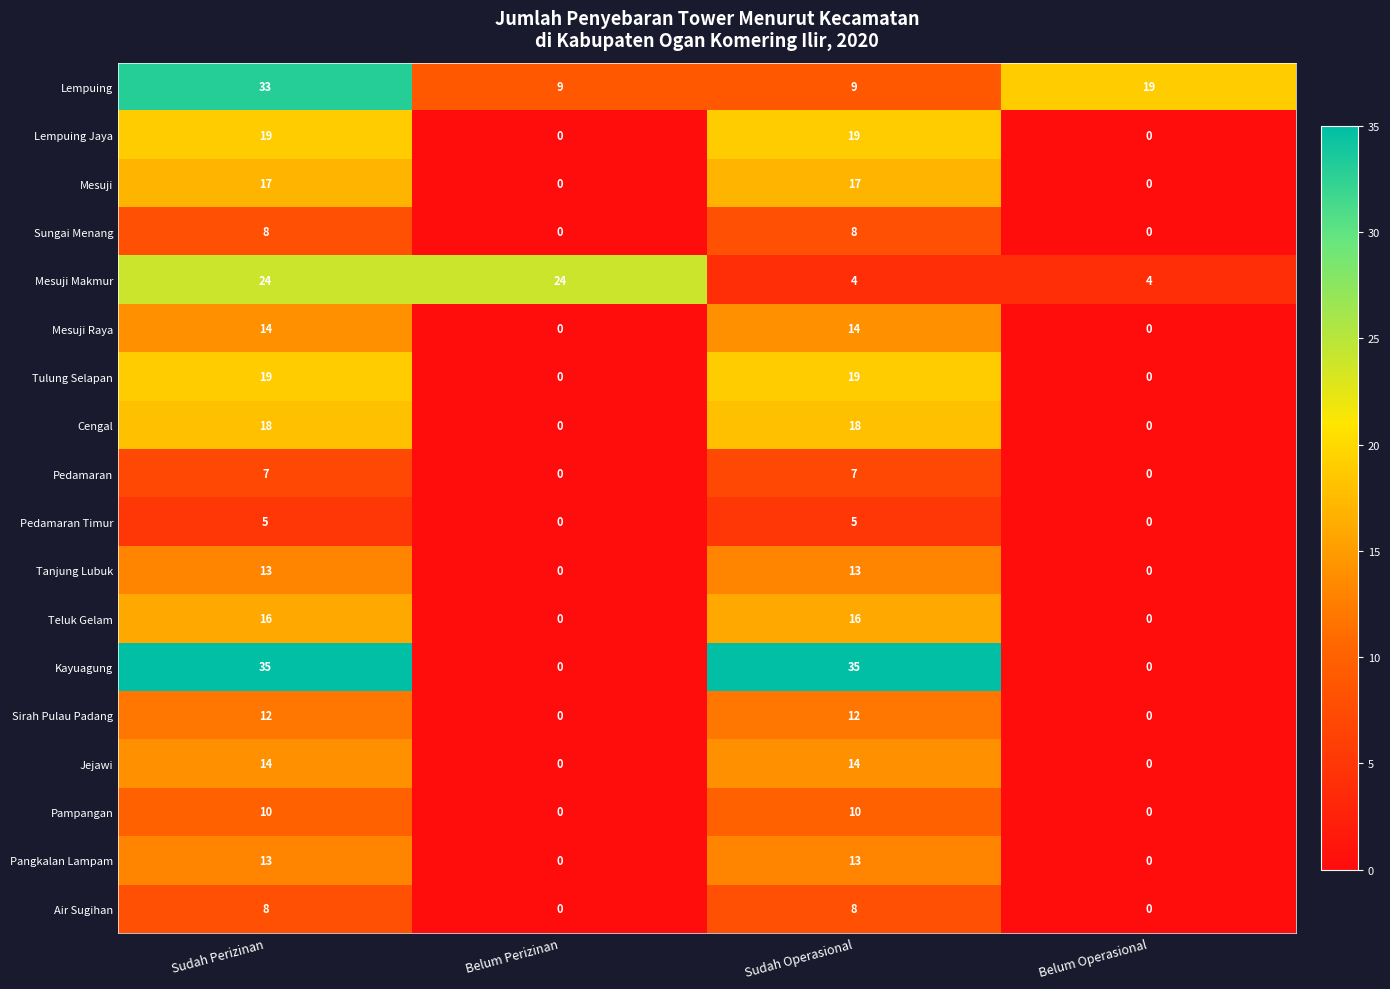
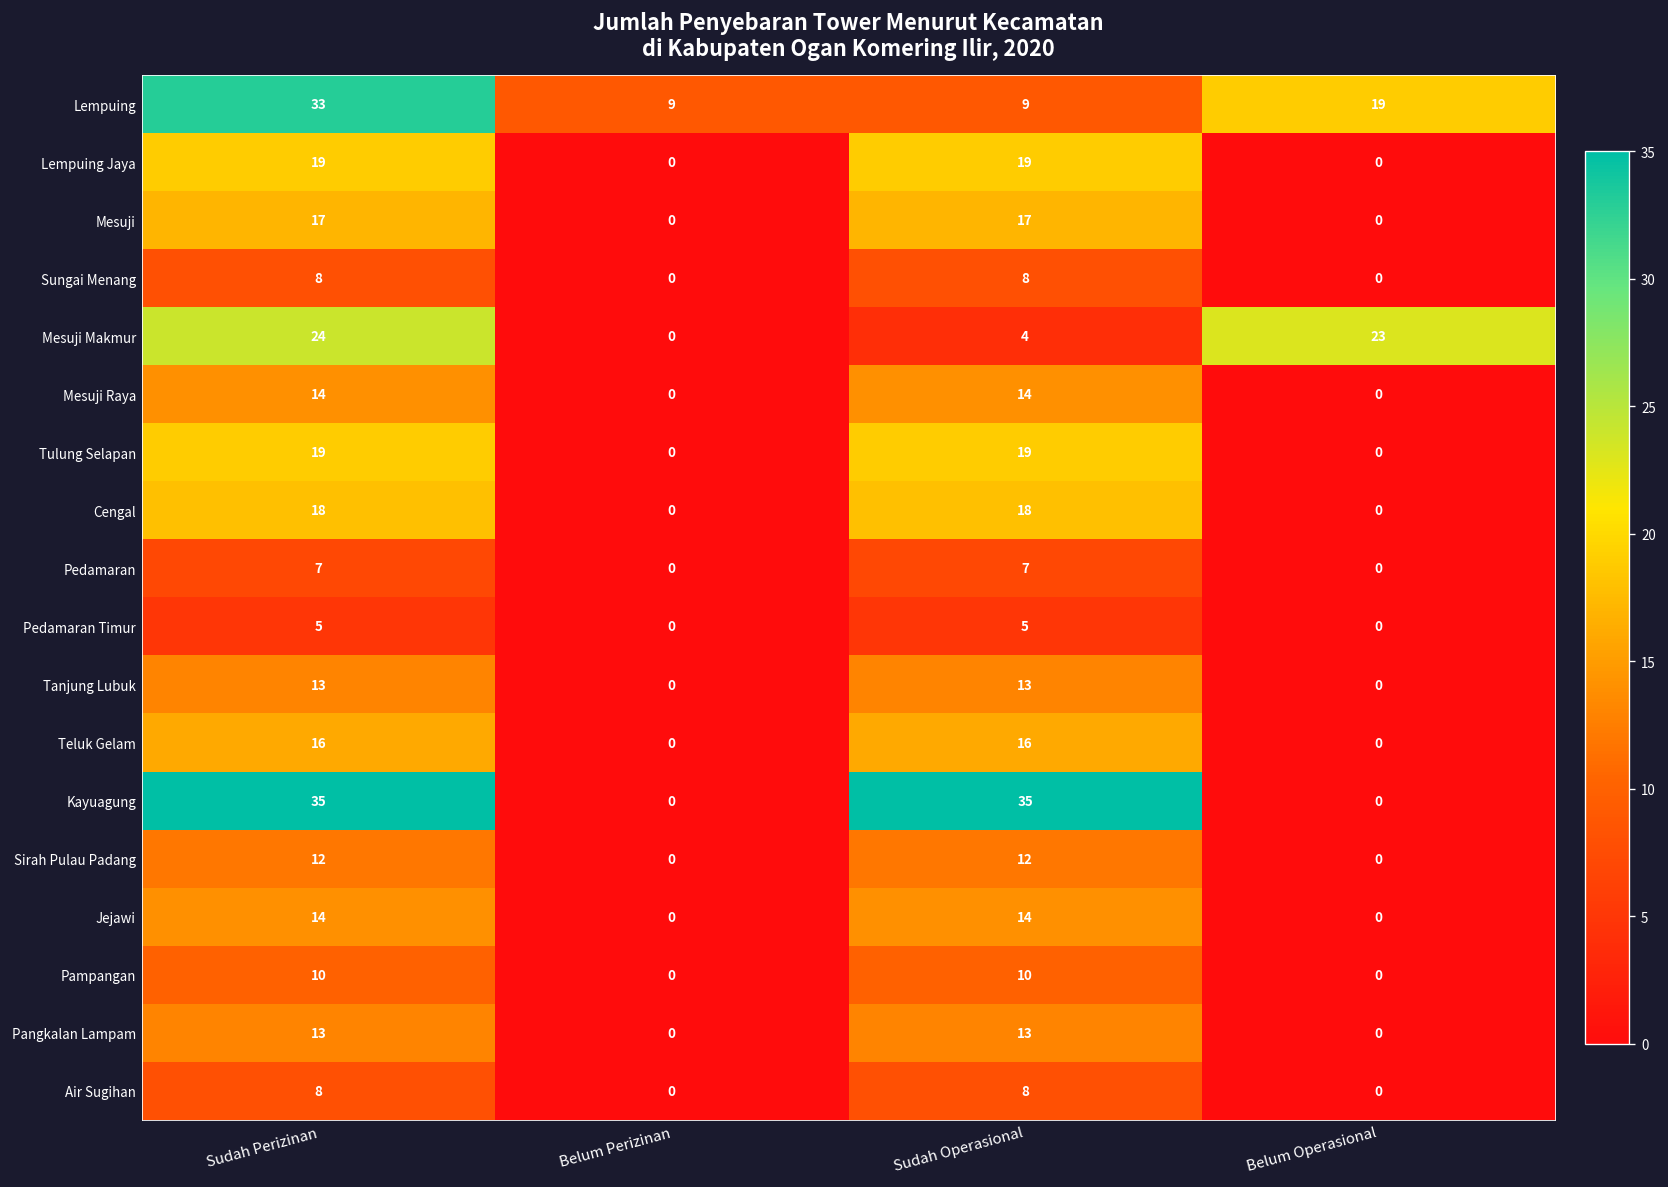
  {
    "Lempuing": {
      "Sudah Perizinan": 33,
      "Belum Perizinan": 9,
      "Sudah Operasional": 9,
      "Belum Operasional": 19
    },
    "Lempuing Jaya": {
      "Sudah Perizinan": 19,
      "Belum Perizinan": 0,
      "Sudah Operasional": 19,
      "Belum Operasional": 0
    },
    "Mesuji": {
      "Sudah Perizinan": 17,
      "Belum Perizinan": 0,
      "Sudah Operasional": 17,
      "Belum Operasional": 0
    },
    "Sungai Menang": {
      "Sudah Perizinan": 8,
      "Belum Perizinan": 0,
      "Sudah Operasional": 8,
      "Belum Operasional": 0
    },
    "Mesuji Makmur": {
      "Sudah Perizinan": 24,
-     "Belum Perizinan": 24,
+     "Belum Perizinan": 0,
      "Sudah Operasional": 4,
-     "Belum Operasional": 4
+     "Belum Operasional": 23
    },
    "Mesuji Raya": {
      "Sudah Perizinan": 14,
      "Belum Perizinan": 0,
      "Sudah Operasional": 14,
      "Belum Operasional": 0
    },
    "Tulung Selapan": {
      "Sudah Perizinan": 19,
      "Belum Perizinan": 0,
      "Sudah Operasional": 19,
      "Belum Operasional": 0
    },
    "Cengal": {
      "Sudah Perizinan": 18,
      "Belum Perizinan": 0,
      "Sudah Operasional": 18,
      "Belum Operasional": 0
    },
    "Pedamaran": {
      "Sudah Perizinan": 7,
      "Belum Perizinan": 0,
      "Sudah Operasional": 7,
      "Belum Operasional": 0
    },
    "Pedamaran Timur": {
      "Sudah Perizinan": 5,
      "Belum Perizinan": 0,
      "Sudah Operasional": 5,
      "Belum Operasional": 0
    },
    "Tanjung Lubuk": {
      "Sudah Perizinan": 13,
      "Belum Perizinan": 0,
      "Sudah Operasional": 13,
      "Belum Operasional": 0
    },
    "Teluk Gelam": {
      "Sudah Perizinan": 16,
      "Belum Perizinan": 0,
      "Sudah Operasional": 16,
      "Belum Operasional": 0
    },
    "Kayuagung": {
      "Sudah Perizinan": 35,
      "Belum Perizinan": 0,
      "Sudah Operasional": 35,
      "Belum Operasional": 0
    },
    "Sirah Pulau Padang": {
      "Sudah Perizinan": 12,
      "Belum Perizinan": 0,
      "Sudah Operasional": 12,
      "Belum Operasional": 0
    },
    "Jejawi": {
      "Sudah Perizinan": 14,
      "Belum Perizinan": 0,
      "Sudah Operasional": 14,
      "Belum Operasional": 0
    },
    "Pampangan": {
      "Sudah Perizinan": 10,
      "Belum Perizinan": 0,
      "Sudah Operasional": 10,
      "Belum Operasional": 0
    },
    "Pangkalan Lampam": {
      "Sudah Perizinan": 13,
      "Belum Perizinan": 0,
      "Sudah Operasional": 13,
      "Belum Operasional": 0
    },
    "Air Sugihan": {
      "Sudah Perizinan": 8,
      "Belum Perizinan": 0,
      "Sudah Operasional": 8,
      "Belum Operasional": 0
    }
  }
